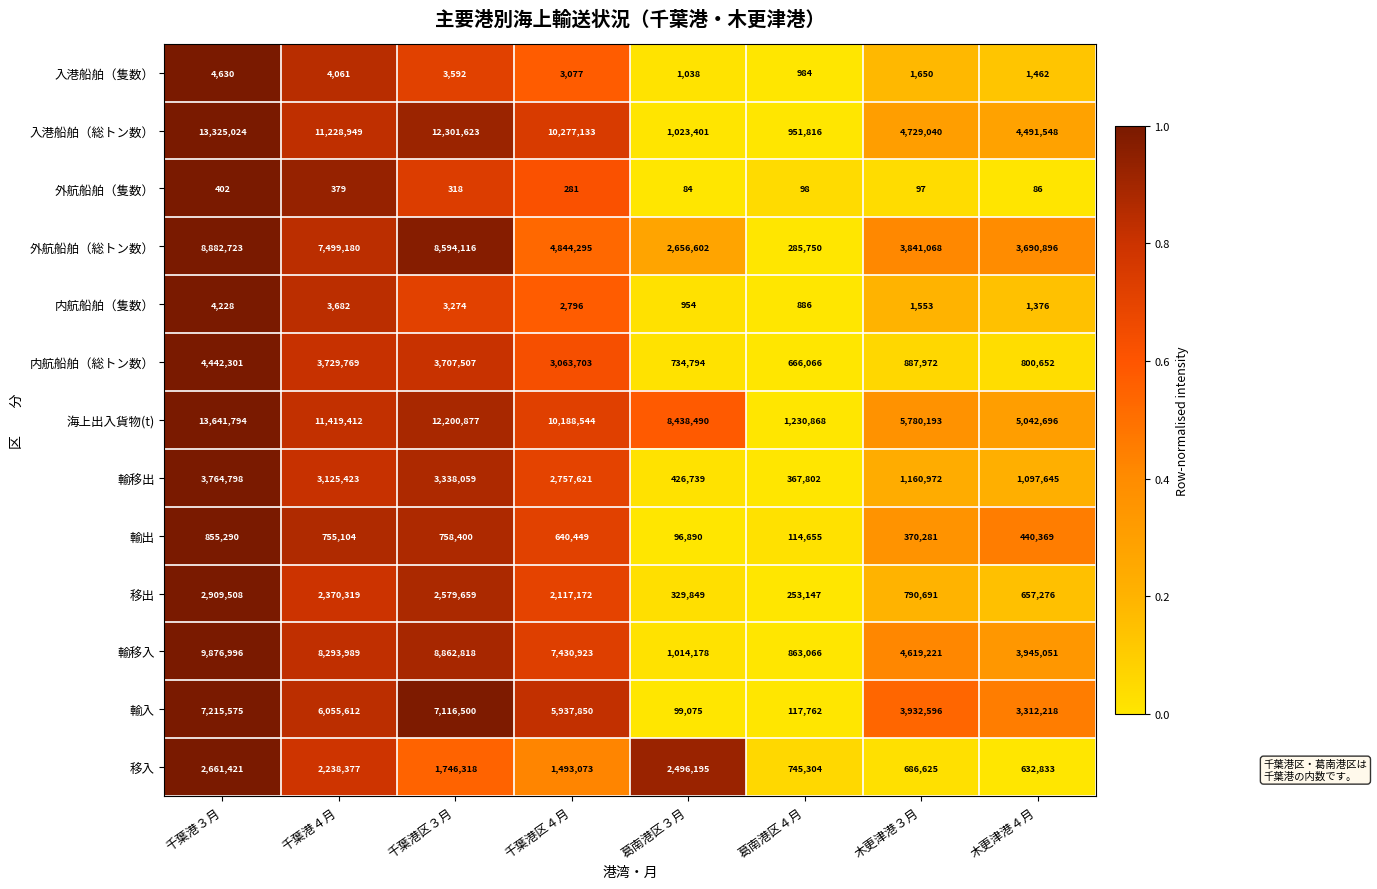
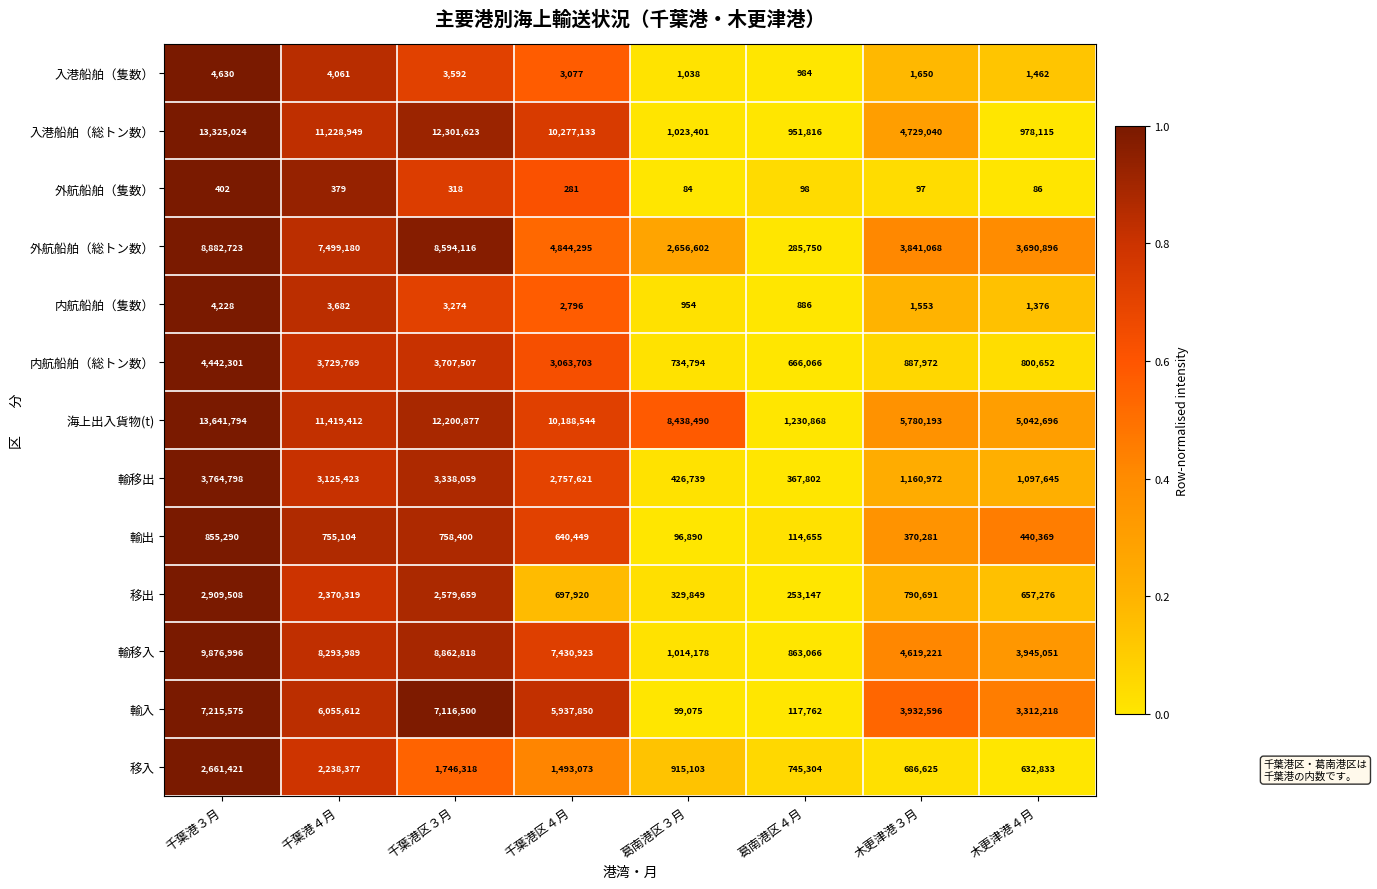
  {
    "入港船舶（隻数）": {
      "千葉港３月": "4,630",
      "千葉港４月": "4,061",
      "千葉港区３月": "3,592",
      "千葉港区４月": "3,077",
      "葛南港区３月": "1,038",
      "葛南港区４月": "984",
      "木更津港３月": "1,650",
      "木更津港４月": "1,462"
    },
    "入港船舶（総トン数）": {
      "千葉港３月": "13,325,024",
      "千葉港４月": "11,228,949",
      "千葉港区３月": "12,301,623",
      "千葉港区４月": "10,277,133",
      "葛南港区３月": "1,023,401",
      "葛南港区４月": "951,816",
      "木更津港３月": "4,729,040",
-     "木更津港４月": "4,491,548"
+     "木更津港４月": "978,115"
    },
    "外航船舶（隻数）": {
      "千葉港３月": "402",
      "千葉港４月": "379",
      "千葉港区３月": "318",
      "千葉港区４月": "281",
      "葛南港区３月": "84",
      "葛南港区４月": "98",
      "木更津港３月": "97",
      "木更津港４月": "86"
    },
    "外航船舶（総トン数）": {
      "千葉港３月": "8,882,723",
      "千葉港４月": "7,499,180",
      "千葉港区３月": "8,594,116",
      "千葉港区４月": "4,844,295",
      "葛南港区３月": "2,656,602",
      "葛南港区４月": "285,750",
      "木更津港３月": "3,841,068",
      "木更津港４月": "3,690,896"
    },
    "内航船舶（隻数）": {
      "千葉港３月": "4,228",
      "千葉港４月": "3,682",
      "千葉港区３月": "3,274",
      "千葉港区４月": "2,796",
      "葛南港区３月": "954",
      "葛南港区４月": "886",
      "木更津港３月": "1,553",
      "木更津港４月": "1,376"
    },
    "内航船舶（総トン数）": {
      "千葉港３月": "4,442,301",
      "千葉港４月": "3,729,769",
      "千葉港区３月": "3,707,507",
      "千葉港区４月": "3,063,703",
      "葛南港区３月": "734,794",
      "葛南港区４月": "666,066",
      "木更津港３月": "887,972",
      "木更津港４月": "800,652"
    },
    "海上出入貨物(t)": {
      "千葉港３月": "13,641,794",
      "千葉港４月": "11,419,412",
      "千葉港区３月": "12,200,877",
      "千葉港区４月": "10,188,544",
      "葛南港区３月": "8,438,490",
      "葛南港区４月": "1,230,868",
      "木更津港３月": "5,780,193",
      "木更津港４月": "5,042,696"
    },
    "輸移出": {
      "千葉港３月": "3,764,798",
      "千葉港４月": "3,125,423",
      "千葉港区３月": "3,338,059",
      "千葉港区４月": "2,757,621",
      "葛南港区３月": "426,739",
      "葛南港区４月": "367,802",
      "木更津港３月": "1,160,972",
      "木更津港４月": "1,097,645"
    },
    "輸出": {
      "千葉港３月": "855,290",
      "千葉港４月": "755,104",
      "千葉港区３月": "758,400",
      "千葉港区４月": "640,449",
      "葛南港区３月": "96,890",
      "葛南港区４月": "114,655",
      "木更津港３月": "370,281",
      "木更津港４月": "440,369"
    },
    "移出": {
      "千葉港３月": "2,909,508",
      "千葉港４月": "2,370,319",
      "千葉港区３月": "2,579,659",
-     "千葉港区４月": "2,117,172",
+     "千葉港区４月": "697,920",
      "葛南港区３月": "329,849",
      "葛南港区４月": "253,147",
      "木更津港３月": "790,691",
      "木更津港４月": "657,276"
    },
    "輸移入": {
      "千葉港３月": "9,876,996",
      "千葉港４月": "8,293,989",
      "千葉港区３月": "8,862,818",
      "千葉港区４月": "7,430,923",
      "葛南港区３月": "1,014,178",
      "葛南港区４月": "863,066",
      "木更津港３月": "4,619,221",
      "木更津港４月": "3,945,051"
    },
    "輸入": {
      "千葉港３月": "7,215,575",
      "千葉港４月": "6,055,612",
      "千葉港区３月": "7,116,500",
      "千葉港区４月": "5,937,850",
      "葛南港区３月": "99,075",
      "葛南港区４月": "117,762",
      "木更津港３月": "3,932,596",
      "木更津港４月": "3,312,218"
    },
    "移入": {
      "千葉港３月": "2,661,421",
      "千葉港４月": "2,238,377",
      "千葉港区３月": "1,746,318",
      "千葉港区４月": "1,493,073",
-     "葛南港区３月": "2,496,195",
+     "葛南港区３月": "915,103",
      "葛南港区４月": "745,304",
      "木更津港３月": "686,625",
      "木更津港４月": "632,833"
    }
  }
